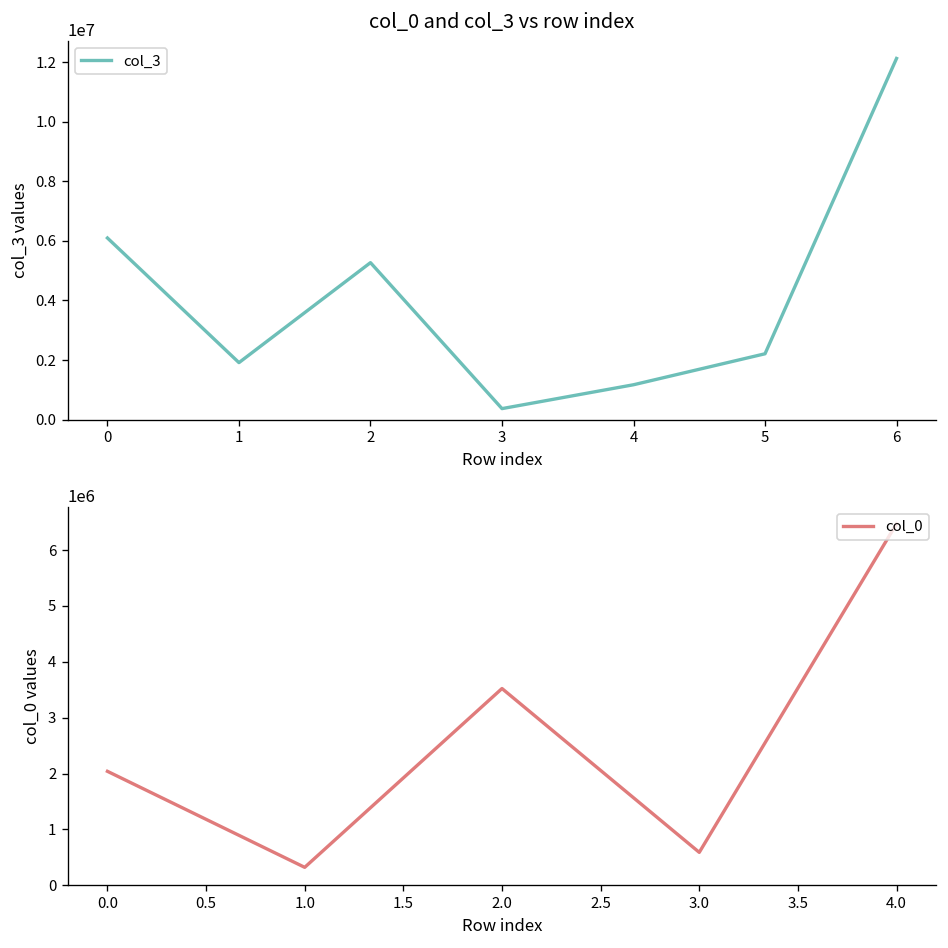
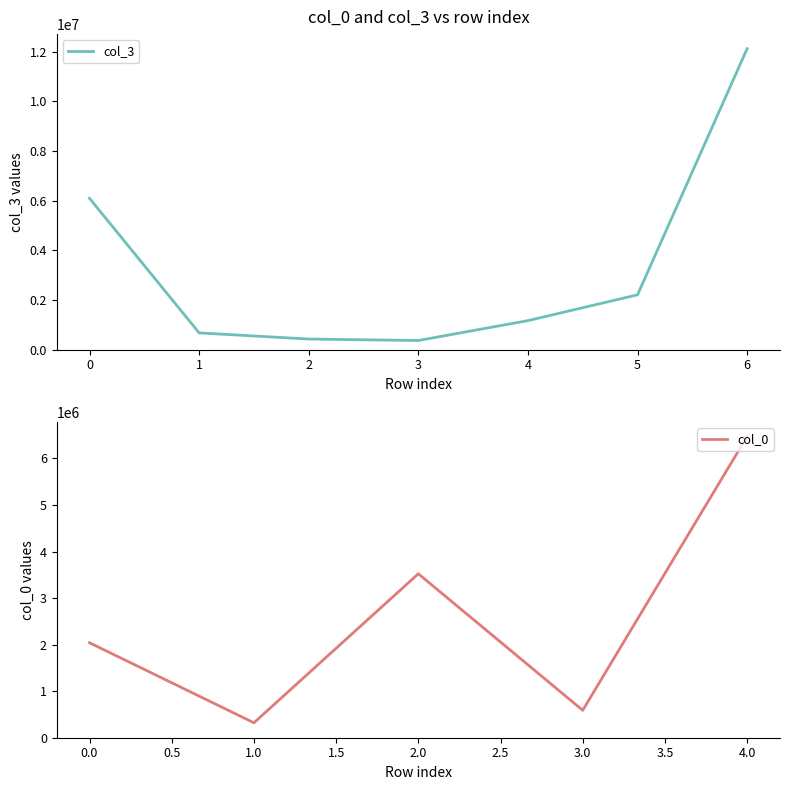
  {
    "col_0 and col_3 vs row index": {
      "0": 6100000,
-     "1": 1900000,
-     "2": 5300000,
+     "1": 700000,
+     "2": 400000,
      "3": 400000,
      "4": 1200000,
      "5": 2200000,
      "6": 12100000
    }
  }
